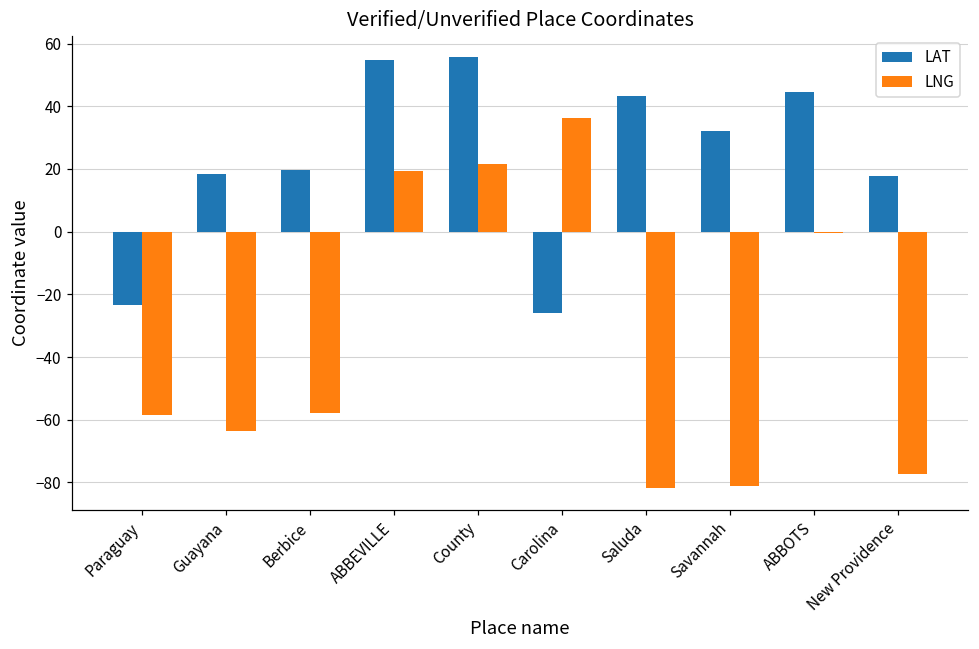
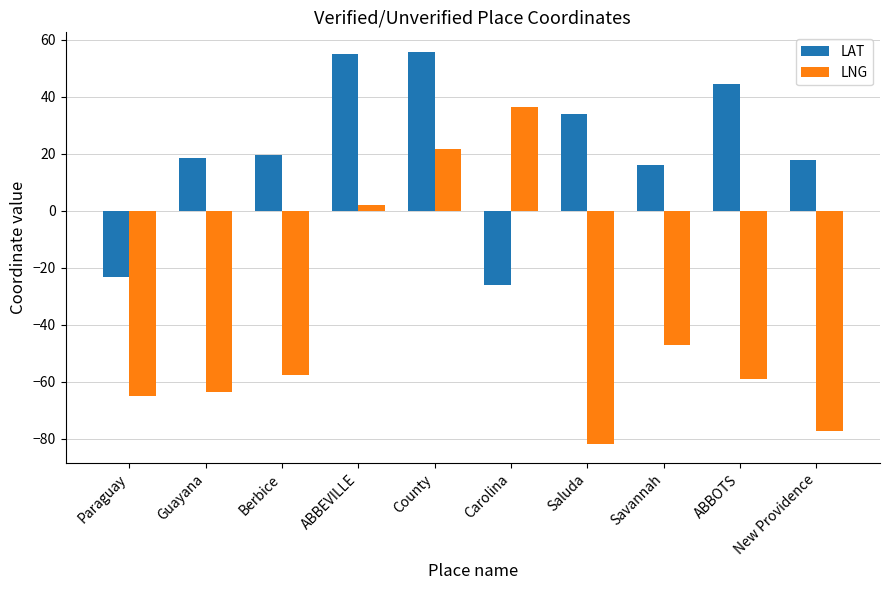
  {
    "LAT": {
      "Paraguay": -23,
      "Guayana": 18,
      "Berbice": 20,
      "ABBEVILLE": 55,
      "County": 56,
      "Carolina": -26,
-     "Saluda": 43,
-     "Savannah": 32,
+     "Saluda": 34,
+     "Savannah": 16,
      "ABBOTS": 45,
      "New Providence": 18
    },
    "LNG": {
-     "Paraguay": -58,
+     "Paraguay": -65,
      "Guayana": -64,
      "Berbice": -58,
-     "ABBEVILLE": 19,
+     "ABBEVILLE": 2,
      "County": 22,
      "Carolina": 36,
      "Saluda": -82,
-     "Savannah": -81,
-     "ABBOTS": 0,
+     "Savannah": -47,
+     "ABBOTS": -59,
      "New Providence": -77
    }
  }
